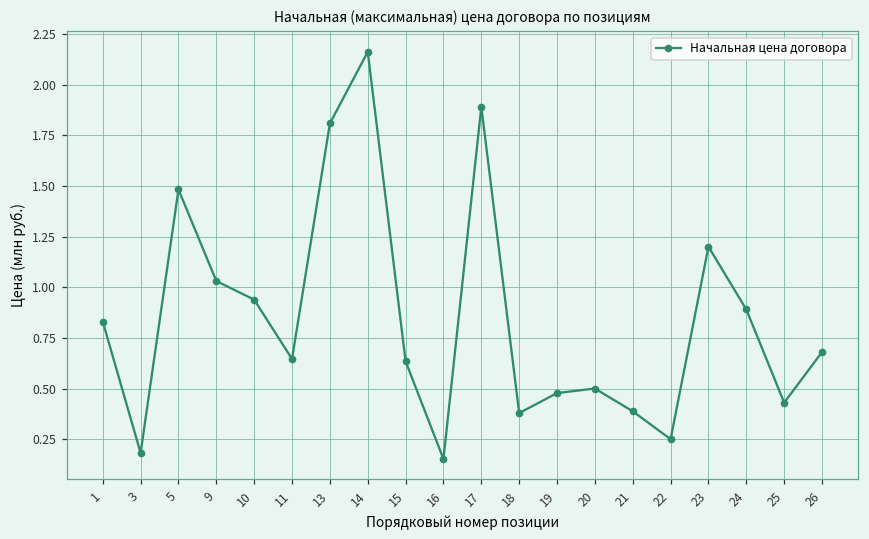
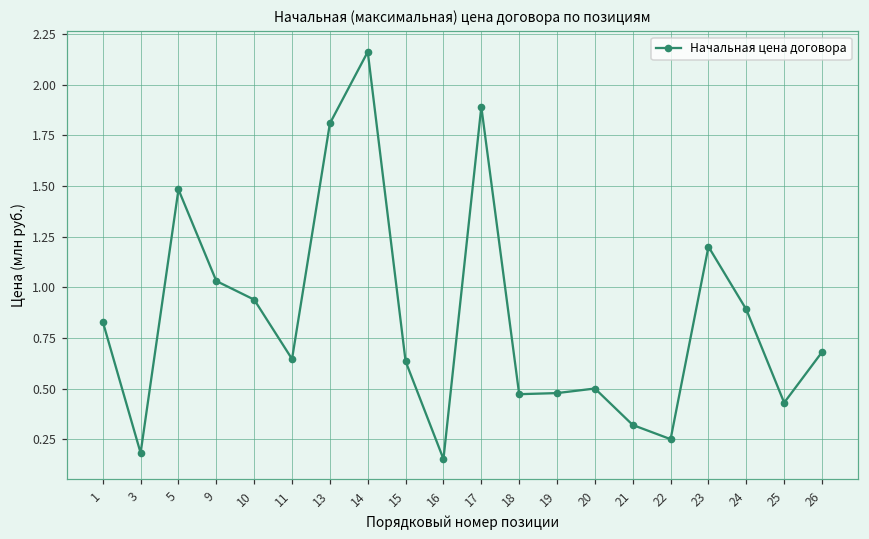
  {
    "1": 0.83,
    "3": 0.18,
    "5": 1.48,
    "9": 1.03,
    "10": 0.94,
    "11": 0.65,
    "13": 1.81,
    "14": 2.16,
    "15": 0.63,
    "16": 0.15,
    "17": 1.89,
-   "18": 0.38,
+   "18": 0.47,
    "19": 0.48,
    "20": 0.50,
-   "21": 0.39,
+   "21": 0.32,
    "22": 0.25,
    "23": 1.20,
    "24": 0.89,
    "25": 0.43,
    "26": 0.68
  }
